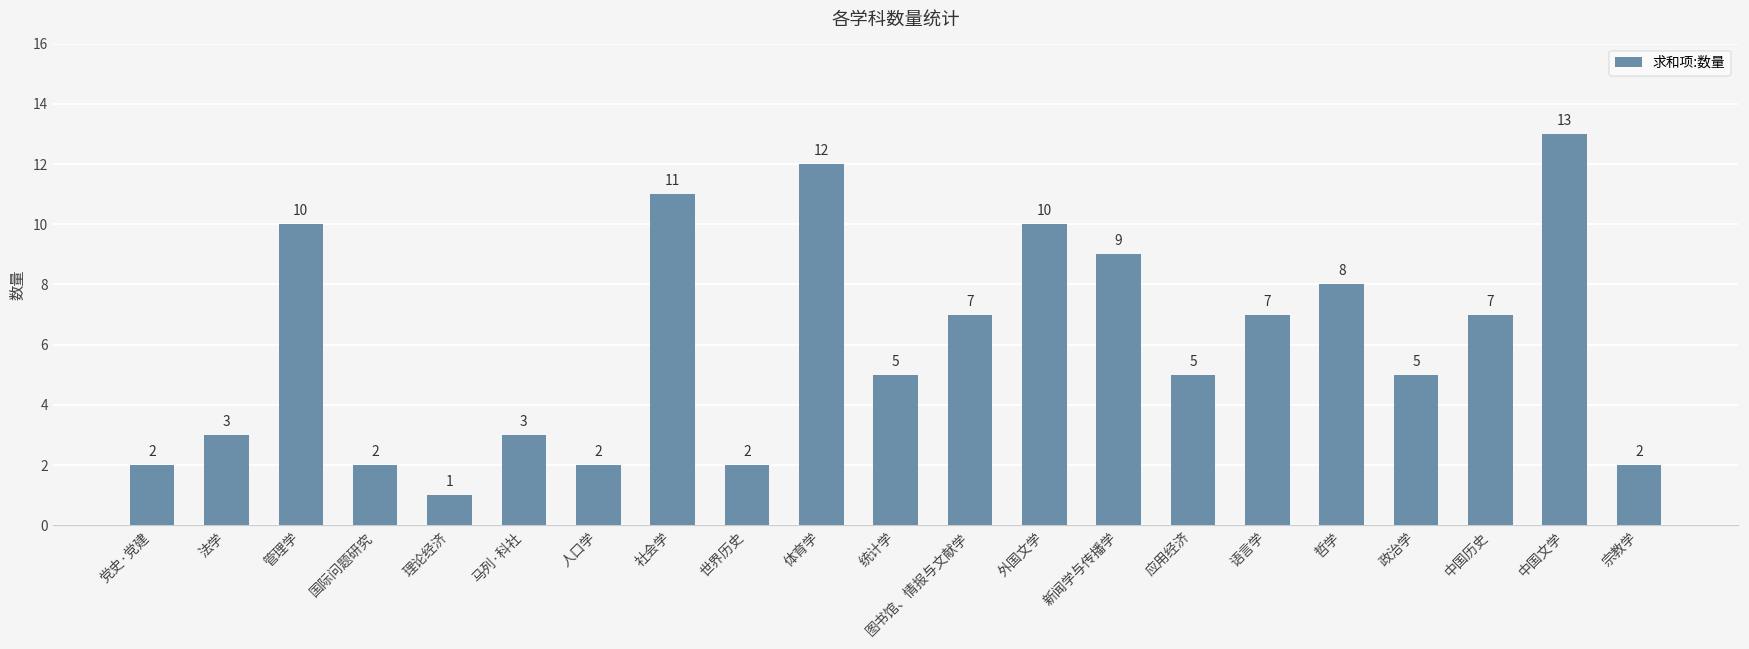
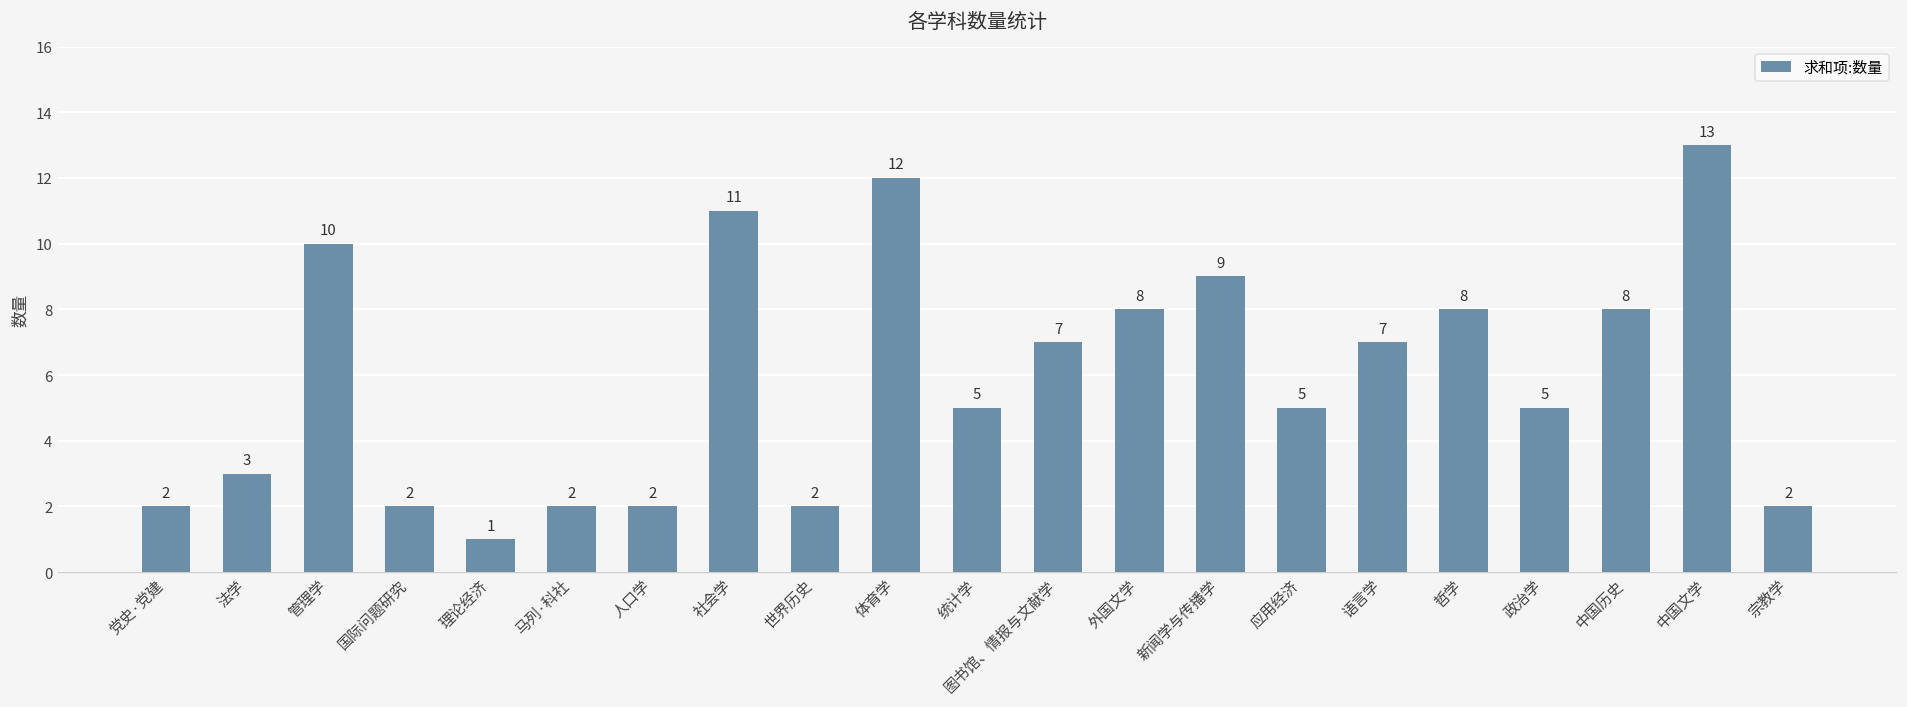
  {
    "党史·党建": 2,
    "法学": 3,
    "管理学": 10,
    "国际问题研究": 2,
    "理论经济": 1,
-   "马列·科社": 3,
+   "马列·科社": 2,
    "人口学": 2,
    "社会学": 11,
    "世界历史": 2,
    "体育学": 12,
    "统计学": 5,
    "图书馆、情报与文献学": 7,
-   "外国文学": 10,
+   "外国文学": 8,
    "新闻学与传播学": 9,
    "应用经济": 5,
    "语言学": 7,
    "哲学": 8,
    "政治学": 5,
-   "中国历史": 7,
+   "中国历史": 8,
    "中国文学": 13,
    "宗教学": 2
  }
